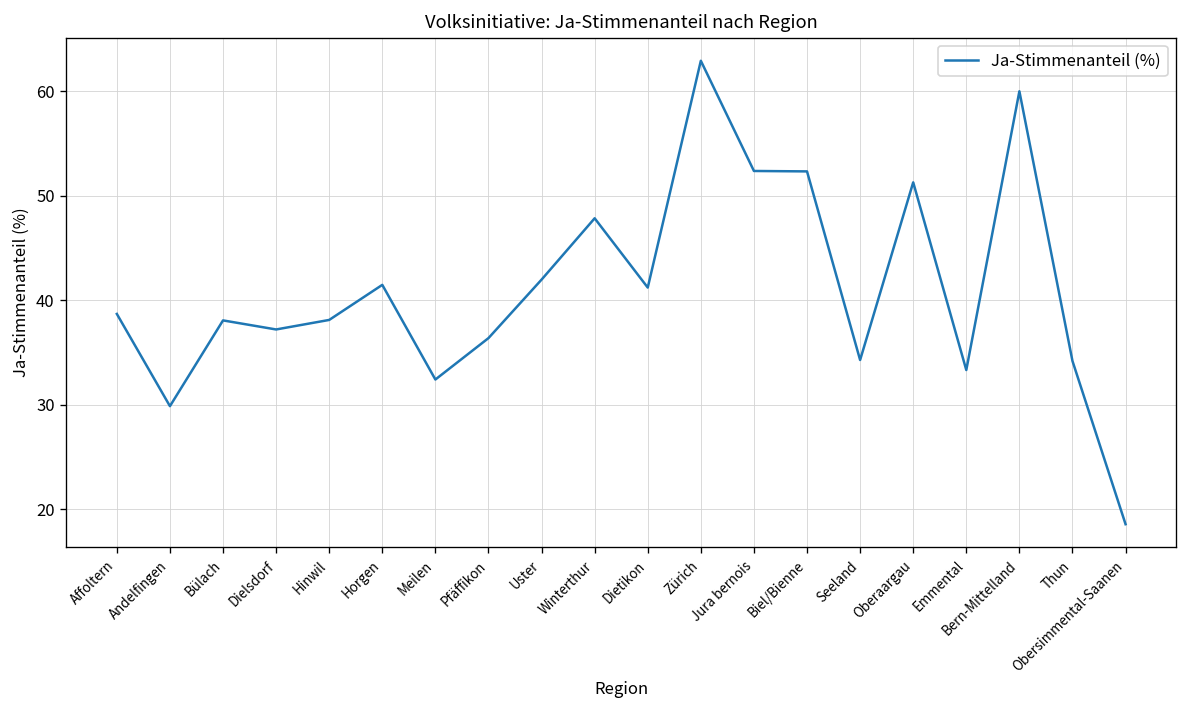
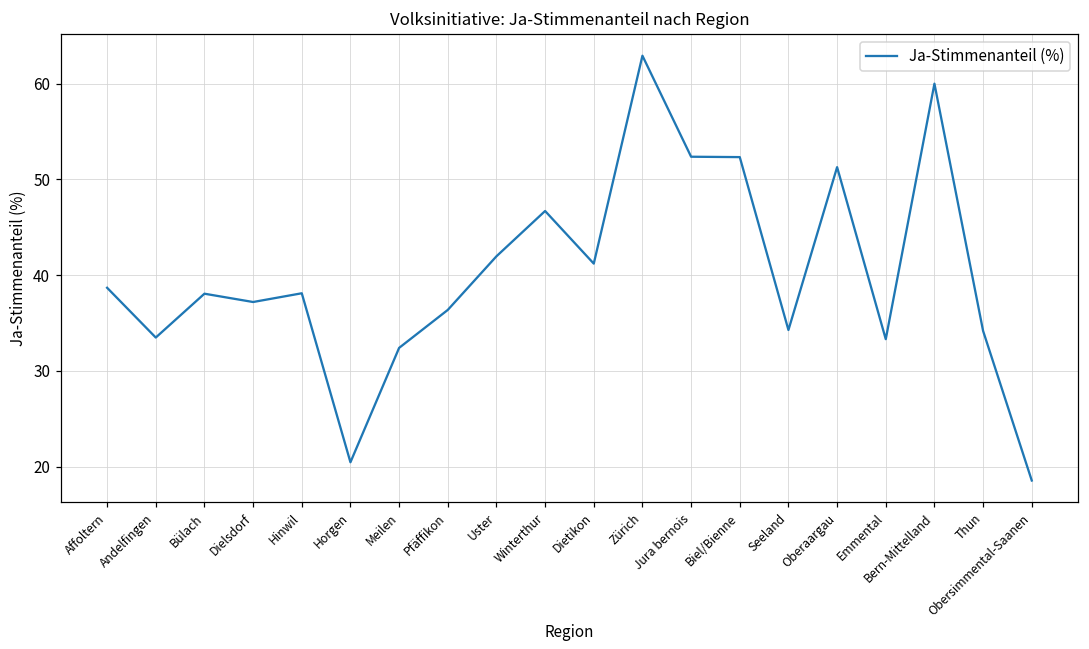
  {
    "Affoltern": 39,
-   "Andelfingen": 30,
+   "Andelfingen": 33,
    "Bülach": 38,
    "Dielsdorf": 37,
    "Hinwil": 38,
-   "Horgen": 41,
+   "Horgen": 20,
    "Meilen": 32,
    "Pfäffikon": 36,
    "Uster": 42,
-   "Winterthur": 48,
+   "Winterthur": 47,
    "Dietikon": 41,
    "Zürich": 63,
    "Jura bernois": 52,
    "Biel/Bienne": 52,
    "Seeland": 34,
    "Oberaargau": 51,
    "Emmental": 33,
    "Bern-Mittelland": 60,
    "Thun": 34,
    "Obersimmental-Saanen": 19
  }
